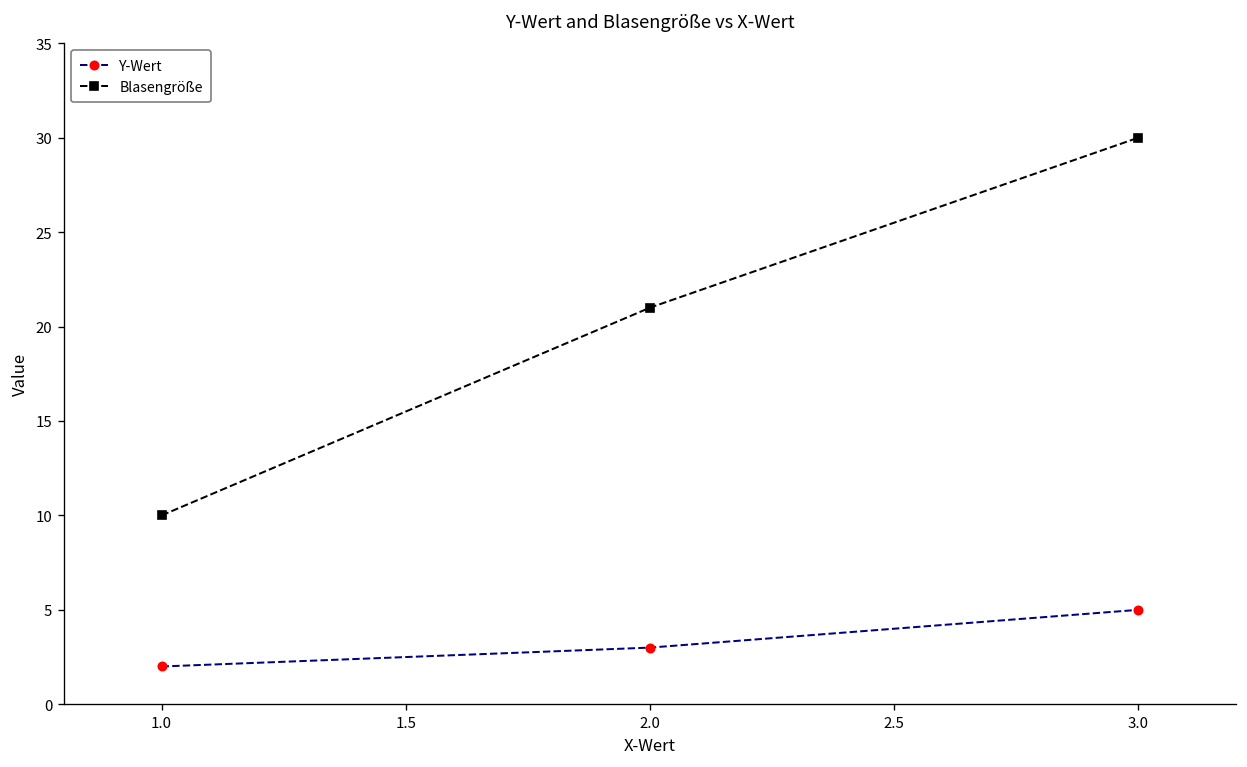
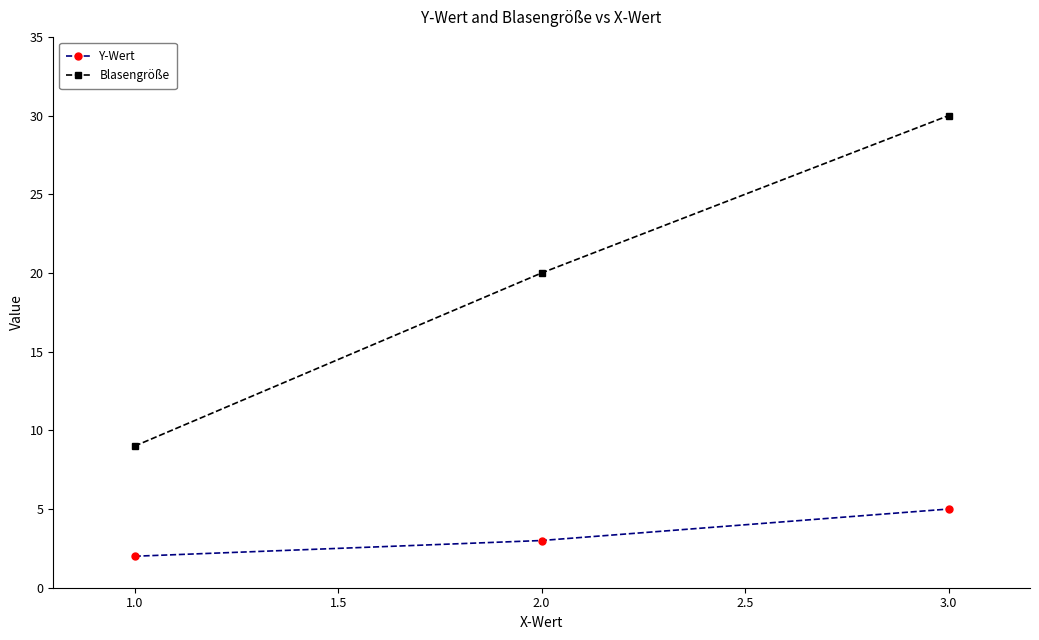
  {
    "Y-Wert": {
      "1.0": 2,
      "2.0": 3,
      "3.0": 5
    },
    "Blasengröße": {
-     "1.0": 10,
-     "2.0": 21,
+     "1.0": 9,
+     "2.0": 20,
      "3.0": 30
    }
  }
